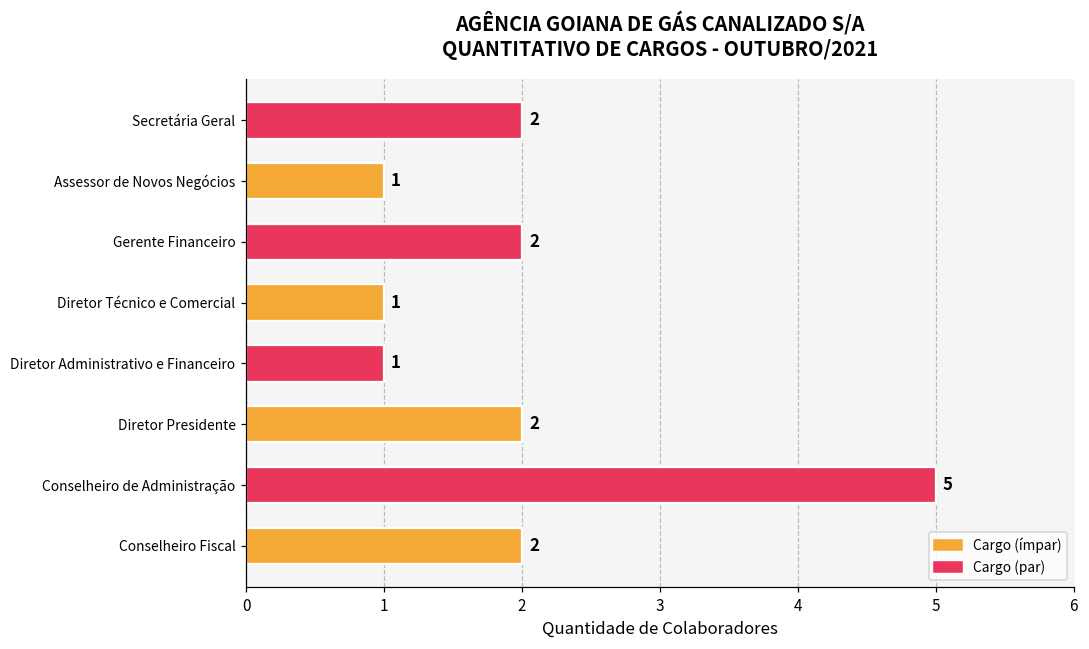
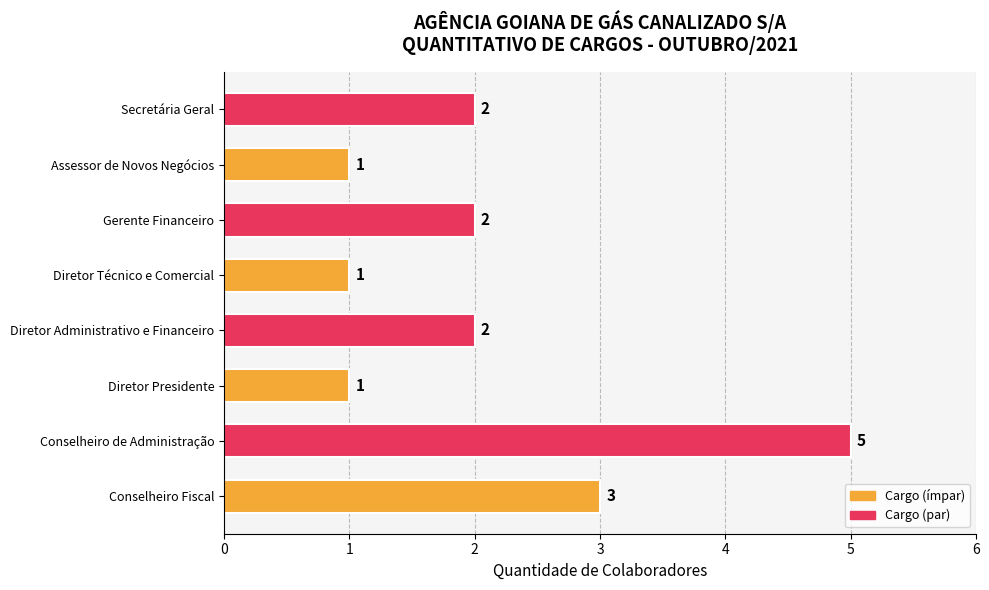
  {
    "Secretária Geral": 2,
    "Assessor de Novos Negócios": 1,
    "Gerente Financeiro": 2,
    "Diretor Técnico e Comercial": 1,
-   "Diretor Administrativo e Financeiro": 1,
-   "Diretor Presidente": 2,
+   "Diretor Administrativo e Financeiro": 2,
+   "Diretor Presidente": 1,
    "Conselheiro de Administração": 5,
-   "Conselheiro Fiscal": 2
+   "Conselheiro Fiscal": 3
  }
